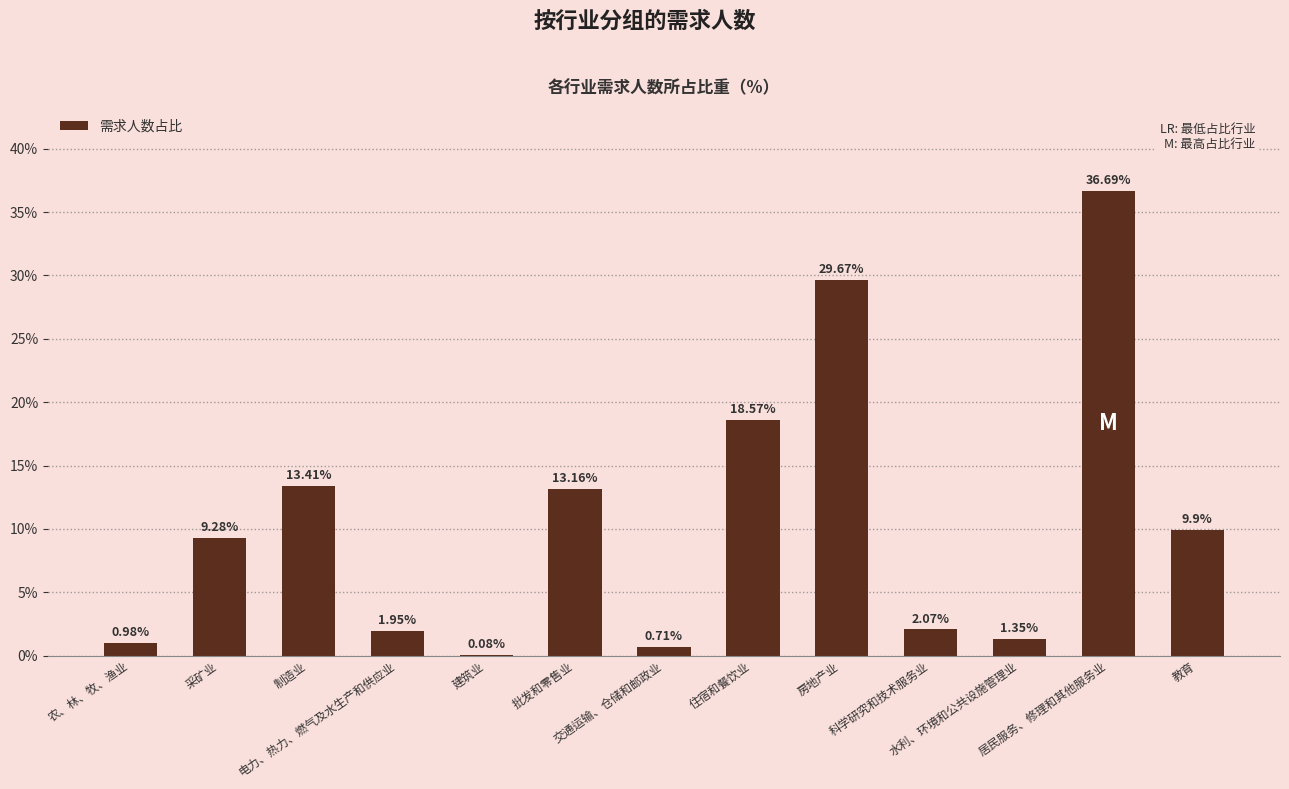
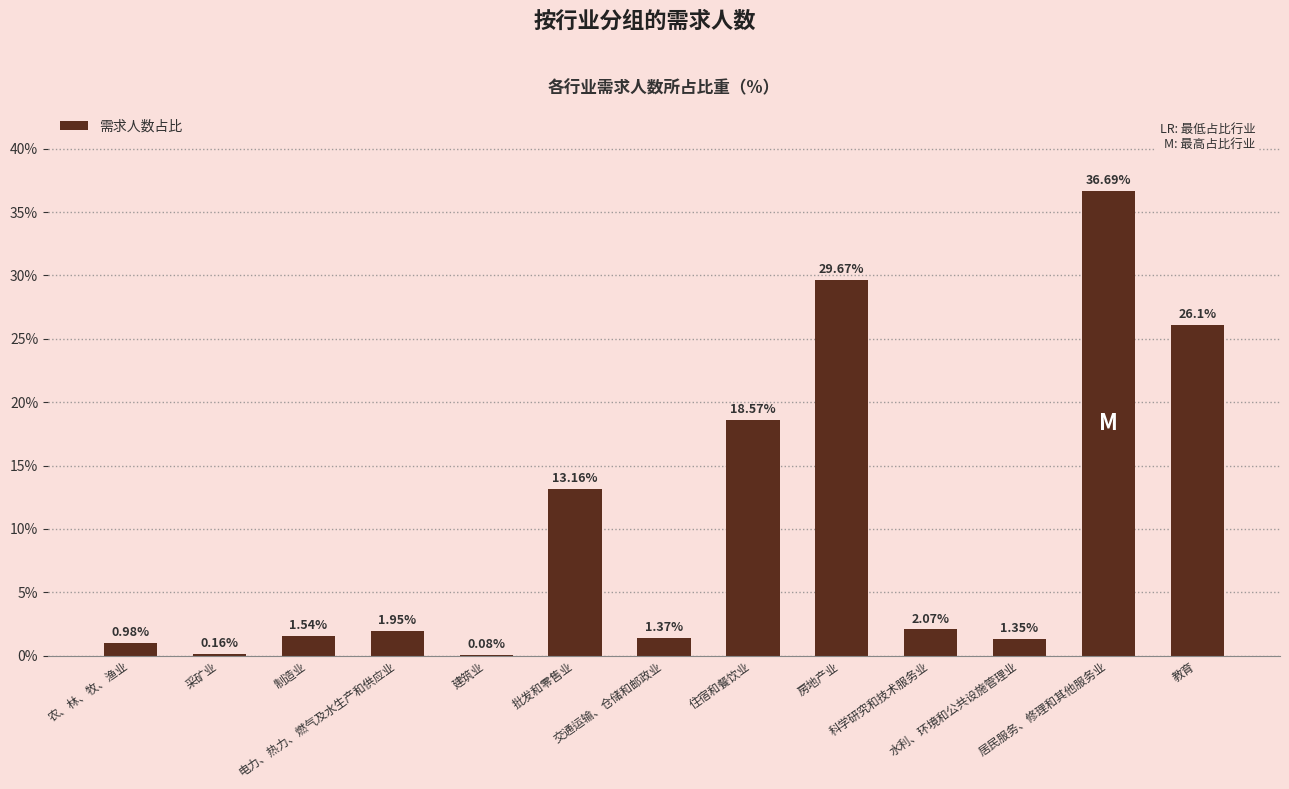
  {
    "农、林、牧、渔业": "0.98%",
-   "采矿业": "9.28%",
-   "制造业": "13.41%",
+   "采矿业": "0.16%",
+   "制造业": "1.54%",
    "电力、热力、燃气及水生产和供应业": "1.95%",
    "建筑业": "0.08%",
    "批发和零售业": "13.16%",
-   "交通运输、仓储和邮政业": "0.71%",
+   "交通运输、仓储和邮政业": "1.37%",
    "住宿和餐饮业": "18.57%",
    "房地产业": "29.67%",
    "科学研究和技术服务业": "2.07%",
    "水利、环境和公共设施管理业": "1.35%",
    "居民服务、修理和其他服务业": "36.69%",
-   "教育": "9.9%"
+   "教育": "26.1%"
  }
